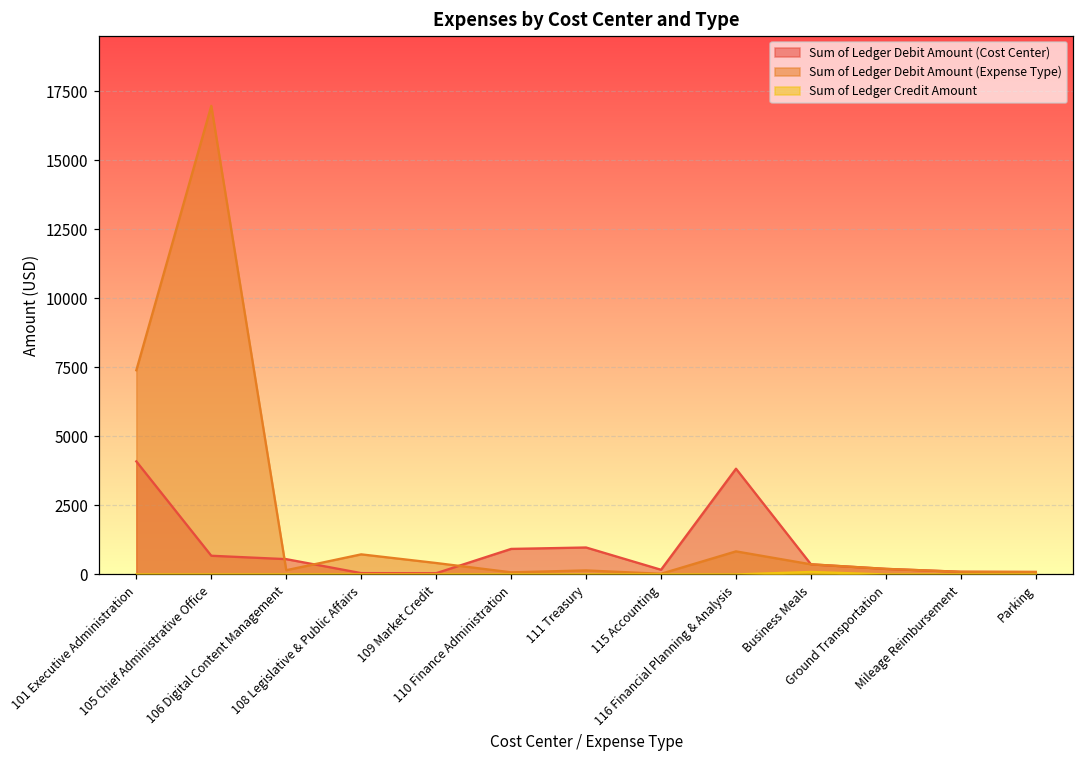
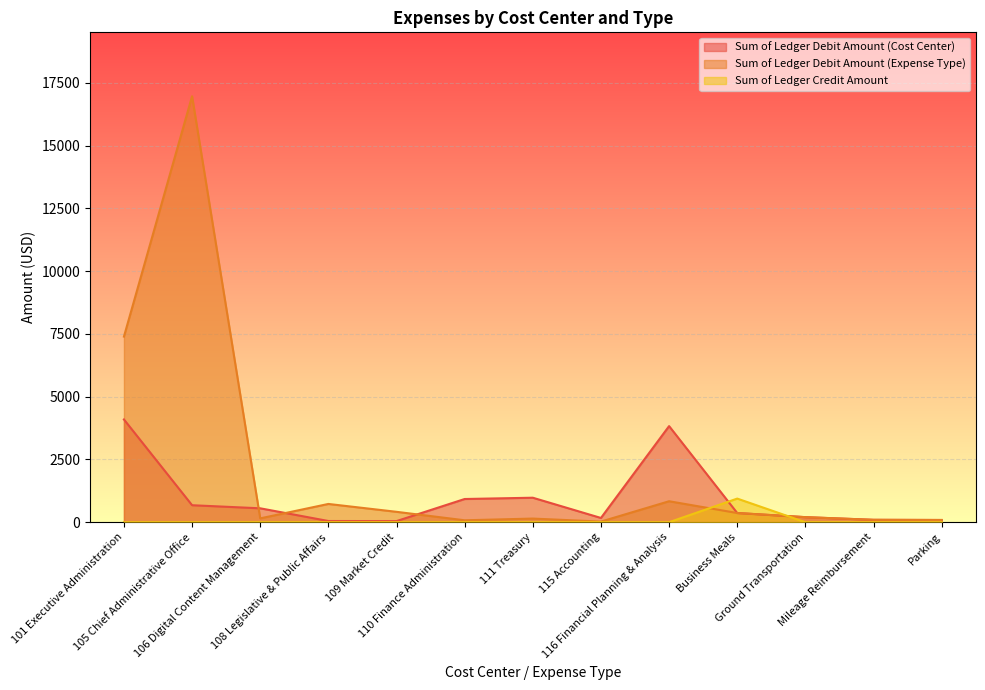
  {
    "Sum of Ledger Credit Amount": {
      "101 Executive Administration": 0,
      "105 Chief Administrative Office": 0,
      "106 Digital Content Management": 0,
      "111 Treasury": 0,
      "116 Financial Planning & Analysis": 0,
-     "Business Meals": 100,
+     "Business Meals": 900,
      "Ground Transportation": 0
    }
  }
